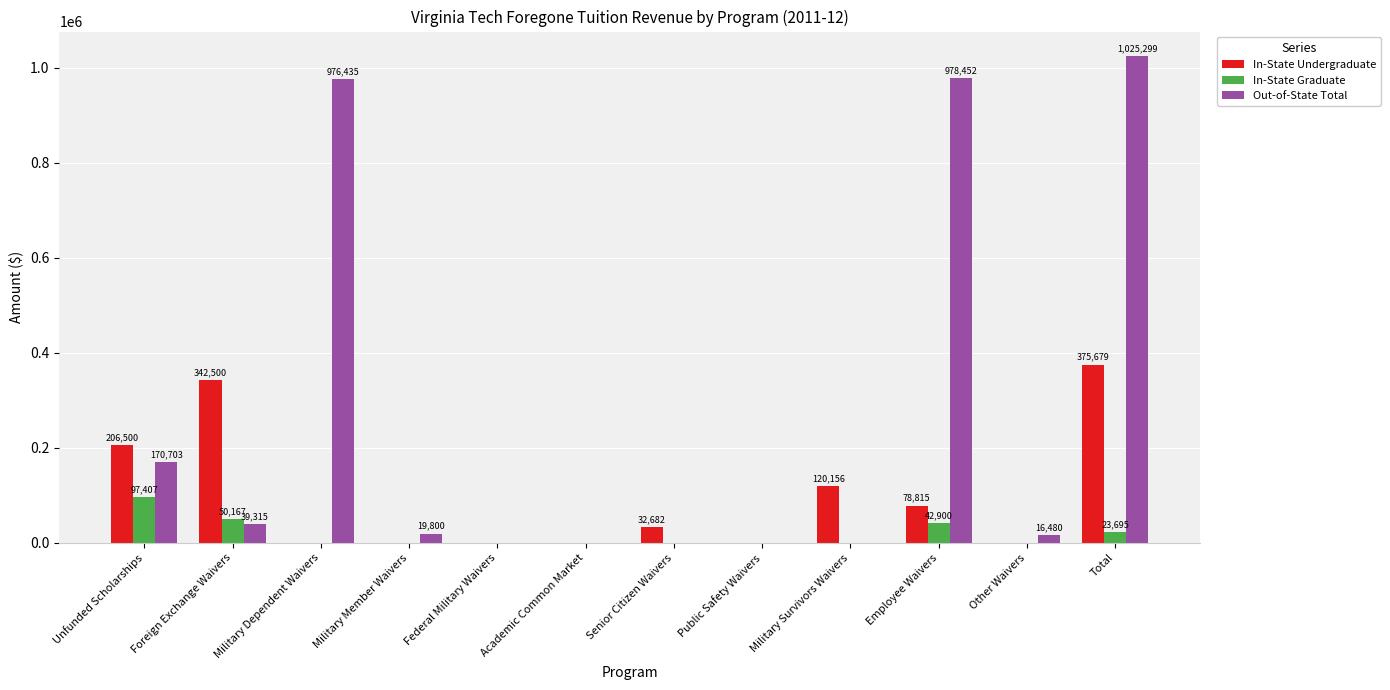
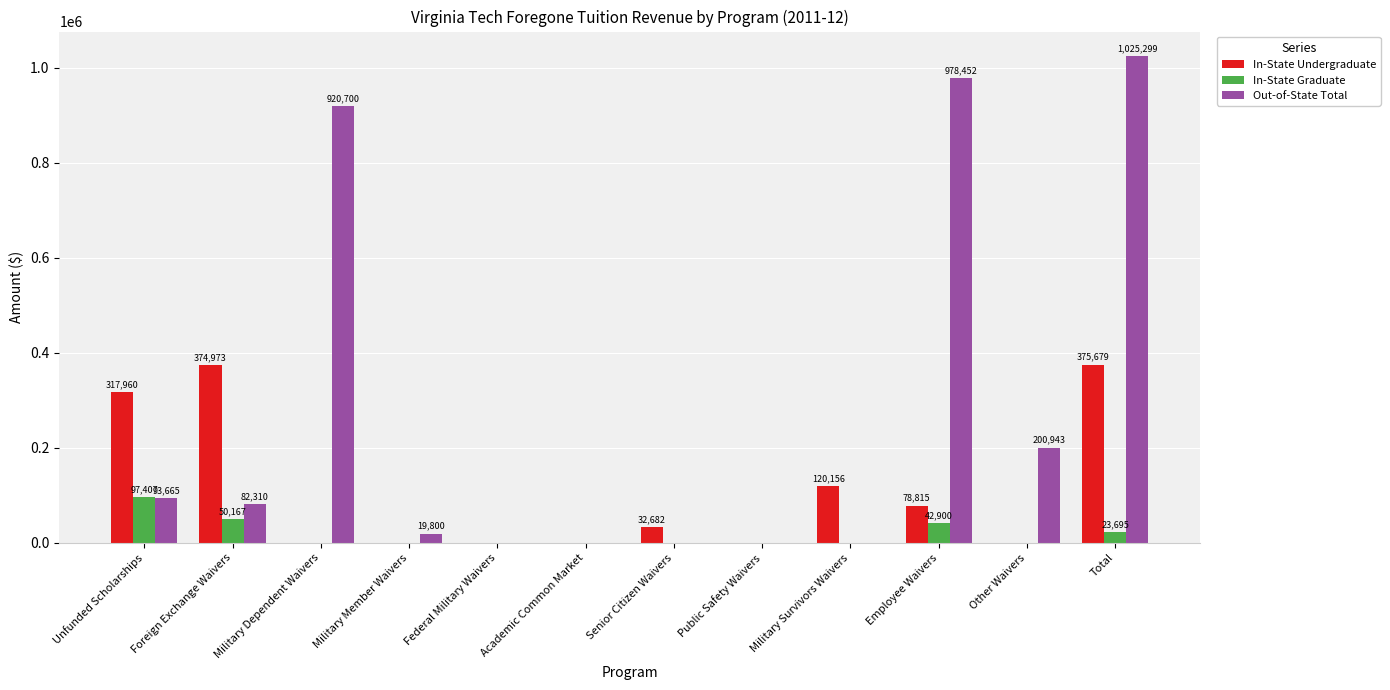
  {
    "In-State Undergraduate": {
-     "Unfunded Scholarships": "206,500",
-     "Foreign Exchange Waivers": "342,500",
+     "Unfunded Scholarships": "317,960",
+     "Foreign Exchange Waivers": "374,973",
      "Senior Citizen Waivers": "32,682",
      "Military Survivors Waivers": "120,156",
      "Employee Waivers": "78,815",
      "Total": "375,679"
    },
    "In-State Graduate": {
      "Foreign Exchange Waivers": "50,167",
      "Employee Waivers": "42,900",
      "Total": "23,695"
    },
    "Out-of-State Total": {
-     "Unfunded Scholarships": "170,703",
-     "Foreign Exchange Waivers": "39,315",
-     "Military Dependent Waivers": "976,435",
+     "Unfunded Scholarships": "93,665",
+     "Foreign Exchange Waivers": "82,310",
+     "Military Dependent Waivers": "920,700",
      "Military Member Waivers": "19,800",
      "Employee Waivers": "978,452",
-     "Other Waivers": "16,480",
+     "Other Waivers": "200,943",
      "Total": "1,025,299"
    }
  }
